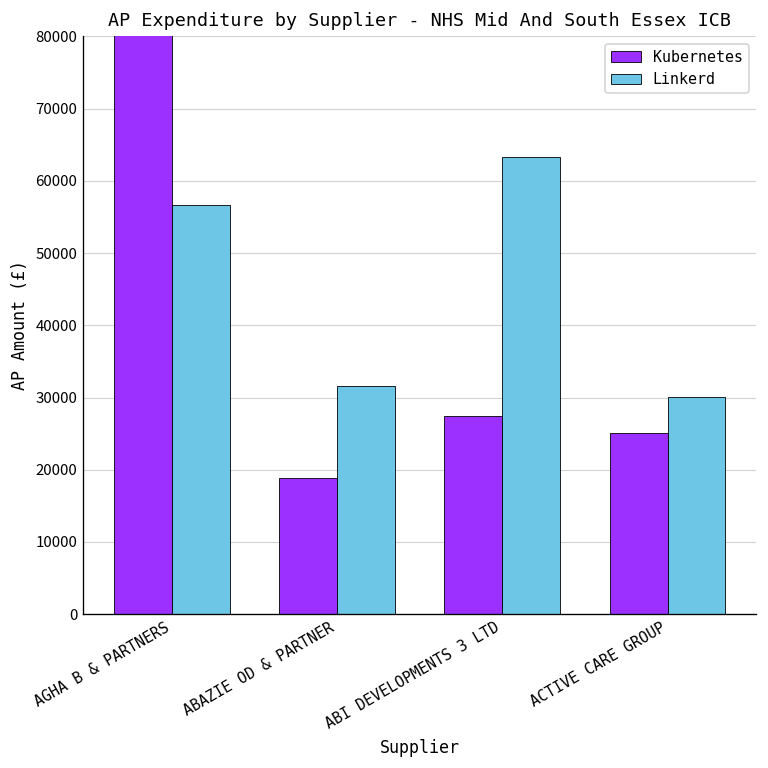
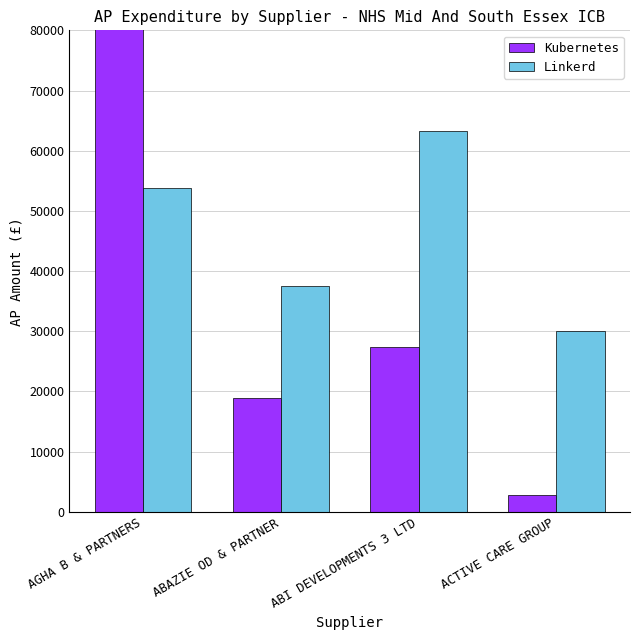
  {
    "Kubernetes": {
      "ABAZIE OD & PARTNER": 19000,
      "ABI DEVELOPMENTS 3 LTD": 27000,
-     "ACTIVE CARE GROUP": 25000
+     "ACTIVE CARE GROUP": 3000
    },
    "Linkerd": {
-     "AGHA B & PARTNERS": 57000,
-     "ABAZIE OD & PARTNER": 32000,
+     "AGHA B & PARTNERS": 54000,
+     "ABAZIE OD & PARTNER": 38000,
      "ABI DEVELOPMENTS 3 LTD": 63000,
      "ACTIVE CARE GROUP": 30000
    }
  }
